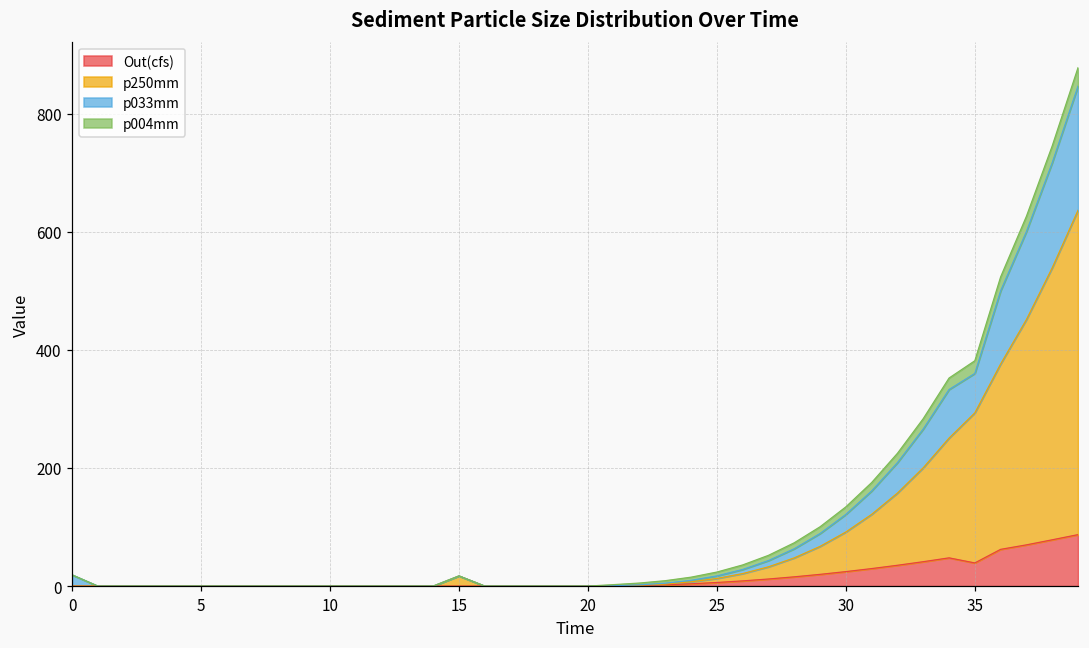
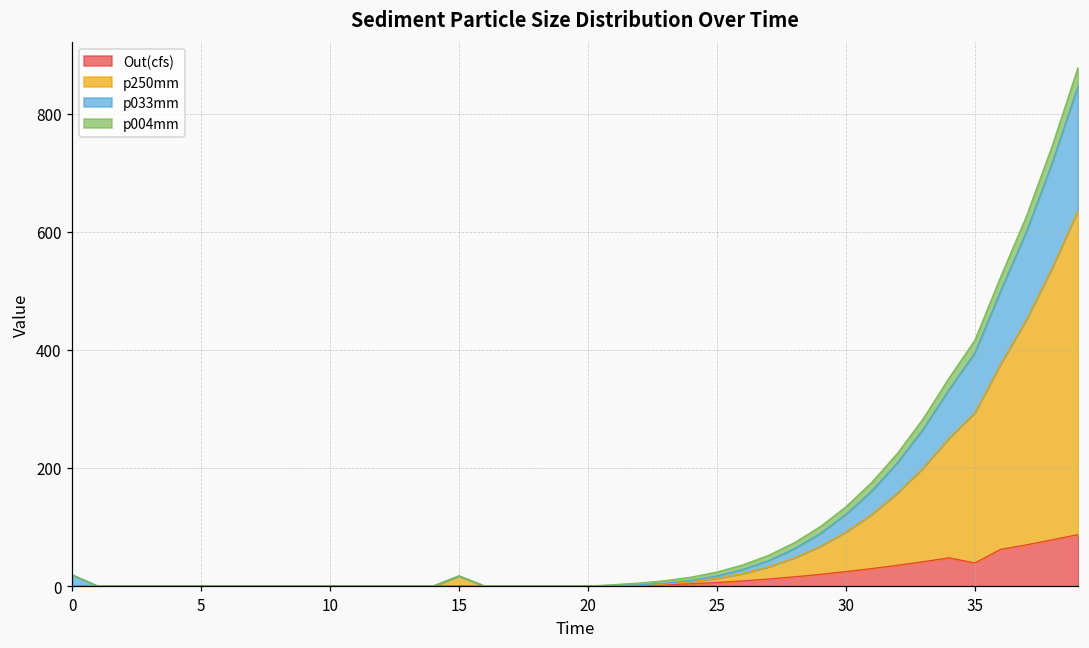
  {
    "Out(cfs)": {
      "15": 0,
      "25": 10,
      "30": 20,
      "35": 40
    },
    "p250mm": {
      "30": 70,
      "35": 250
    },
    "p033mm": {
      "30": 30,
-     "35": 70
+     "35": 100
    },
    "p004mm": {
      "25": 10,
      "30": 10,
      "35": 20
    }
  }
